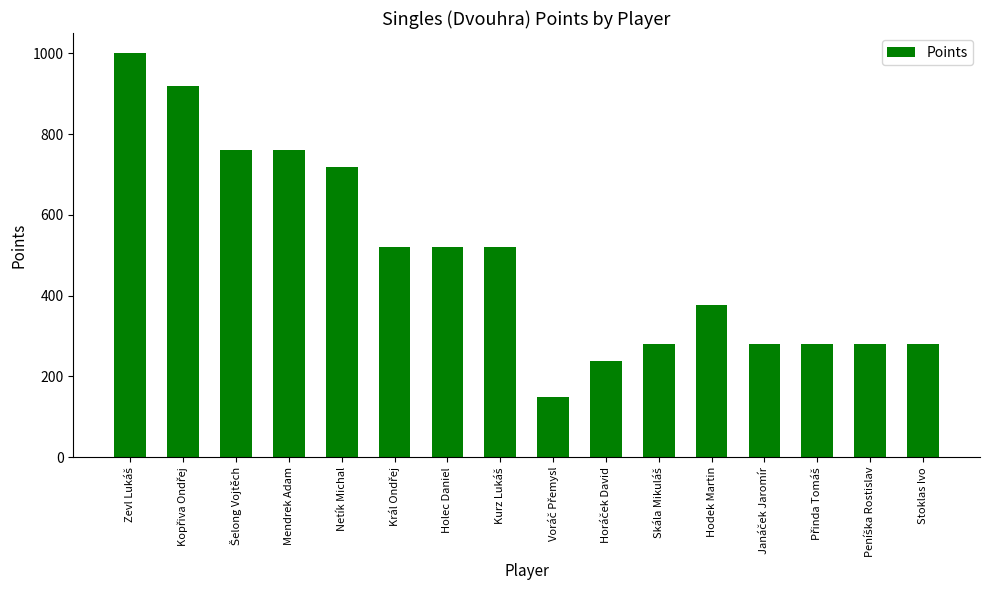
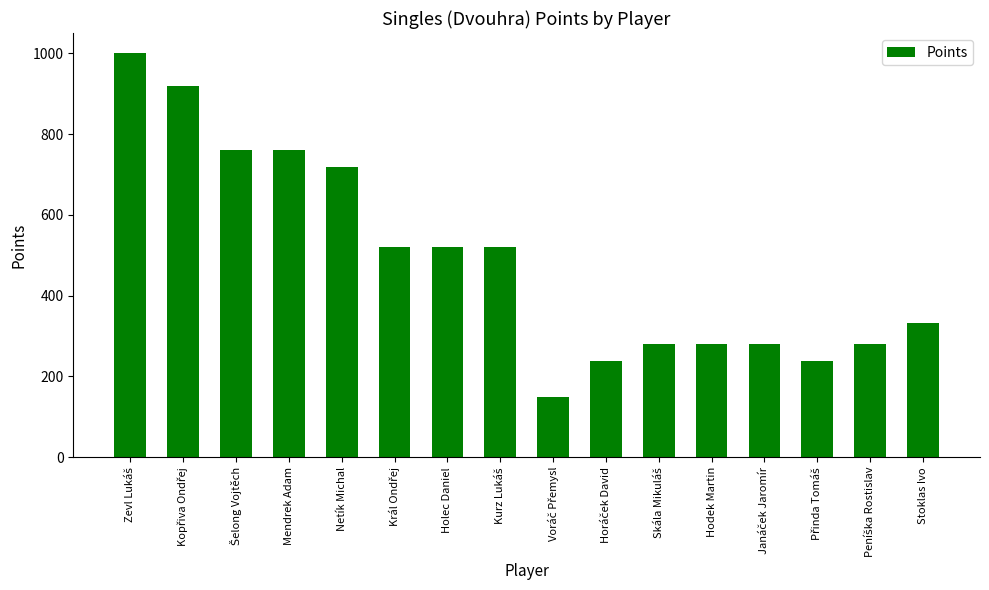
  {
    "Zevl Lukáš": 1000,
    "Kopřiva Ondřej": 920,
    "Šelong Vojtěch": 760,
    "Mendrek Adam": 760,
    "Netík Michal": 720,
    "Král Ondřej": 520,
    "Holec Daniel": 520,
    "Kurz Lukáš": 520,
    "Voráč Přemysl": 150,
    "Horáček David": 240,
    "Skála Mikuláš": 280,
-   "Hodek Martin": 380,
+   "Hodek Martin": 280,
    "Janáček Jaromír": 280,
-   "Přinda Tomáš": 280,
+   "Přinda Tomáš": 240,
    "Peníška Rostislav": 280,
-   "Stoklas Ivo": 280
+   "Stoklas Ivo": 330
  }
